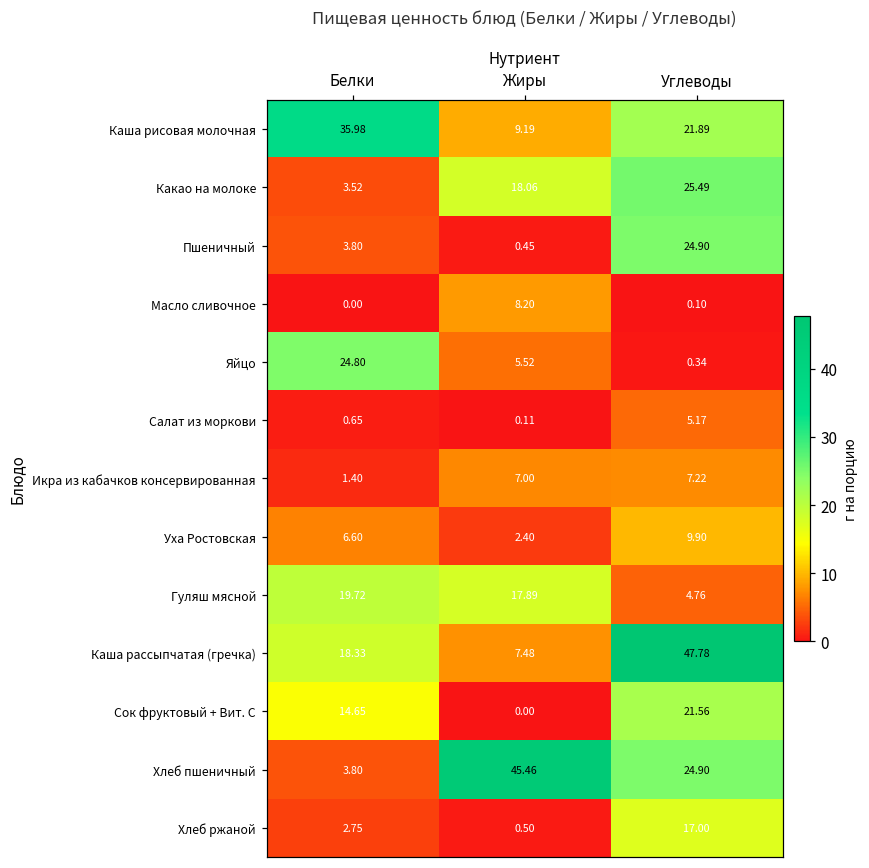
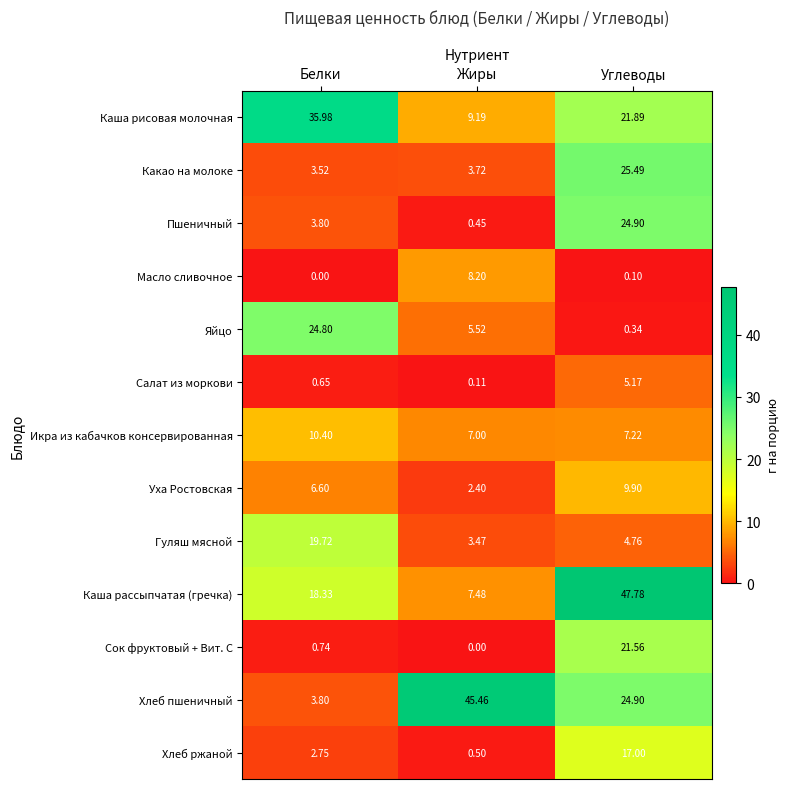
  {
    "Каша рисовая молочная": {
      "Белки": 35.98,
      "Жиры": 9.19,
      "Углеводы": 21.89
    },
    "Какао на молоке": {
      "Белки": 3.52,
-     "Жиры": 18.06,
+     "Жиры": 3.72,
      "Углеводы": 25.49
    },
    "Пшеничный": {
      "Белки": 3.80,
      "Жиры": 0.45,
      "Углеводы": 24.90
    },
    "Масло сливочное": {
      "Белки": 0.00,
      "Жиры": 8.20,
      "Углеводы": 0.10
    },
    "Яйцо": {
      "Белки": 24.80,
      "Жиры": 5.52,
      "Углеводы": 0.34
    },
    "Салат из моркови": {
      "Белки": 0.65,
      "Жиры": 0.11,
      "Углеводы": 5.17
    },
    "Икра из кабачков консервированная": {
-     "Белки": 1.40,
+     "Белки": 10.40,
      "Жиры": 7.00,
      "Углеводы": 7.22
    },
    "Уха Ростовская": {
      "Белки": 6.60,
      "Жиры": 2.40,
      "Углеводы": 9.90
    },
    "Гуляш мясной": {
      "Белки": 19.72,
-     "Жиры": 17.89,
+     "Жиры": 3.47,
      "Углеводы": 4.76
    },
    "Каша рассыпчатая (гречка)": {
      "Белки": 18.33,
      "Жиры": 7.48,
      "Углеводы": 47.78
    },
    "Сок фруктовый + Вит. С": {
-     "Белки": 14.65,
+     "Белки": 0.74,
      "Жиры": 0.00,
      "Углеводы": 21.56
    },
    "Хлеб пшеничный": {
      "Белки": 3.80,
      "Жиры": 45.46,
      "Углеводы": 24.90
    },
    "Хлеб ржаной": {
      "Белки": 2.75,
      "Жиры": 0.50,
      "Углеводы": 17.00
    }
  }
